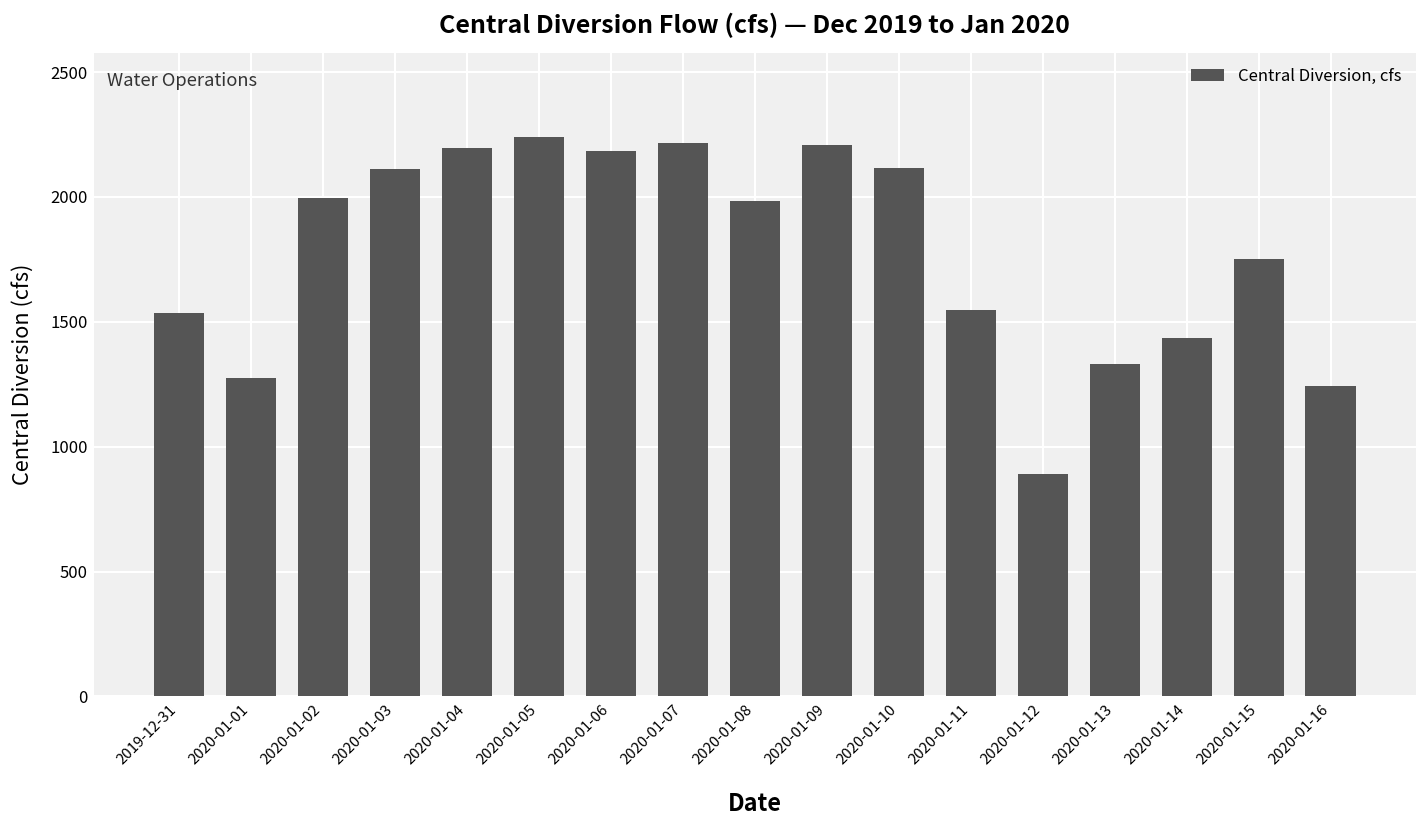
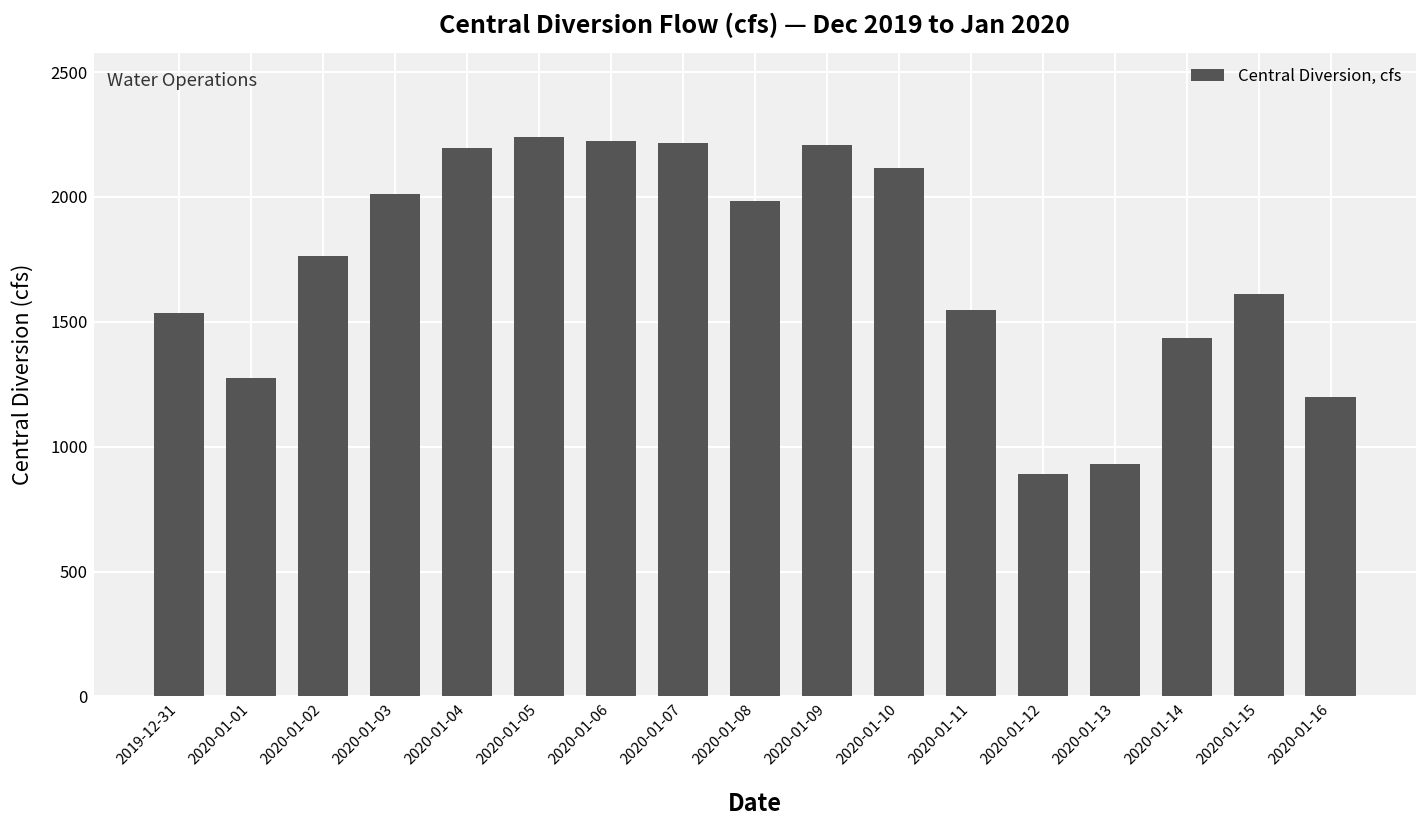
  {
    "2019-12-31": 1540,
    "2020-01-01": 1270,
-   "2020-01-02": 2000,
-   "2020-01-03": 2110,
+   "2020-01-02": 1760,
+   "2020-01-03": 2010,
    "2020-01-04": 2200,
    "2020-01-05": 2240,
-   "2020-01-06": 2180,
+   "2020-01-06": 2220,
    "2020-01-07": 2220,
    "2020-01-08": 1980,
    "2020-01-09": 2210,
    "2020-01-10": 2120,
    "2020-01-11": 1550,
    "2020-01-12": 890,
-   "2020-01-13": 1330,
+   "2020-01-13": 930,
    "2020-01-14": 1430,
-   "2020-01-15": 1750,
-   "2020-01-16": 1240
+   "2020-01-15": 1610,
+   "2020-01-16": 1200
  }
